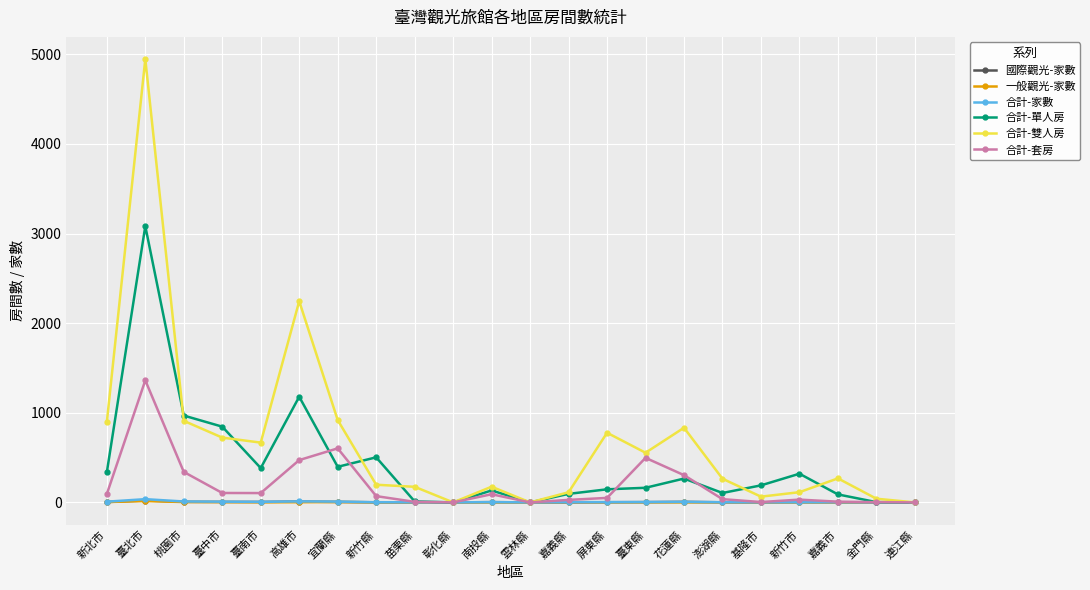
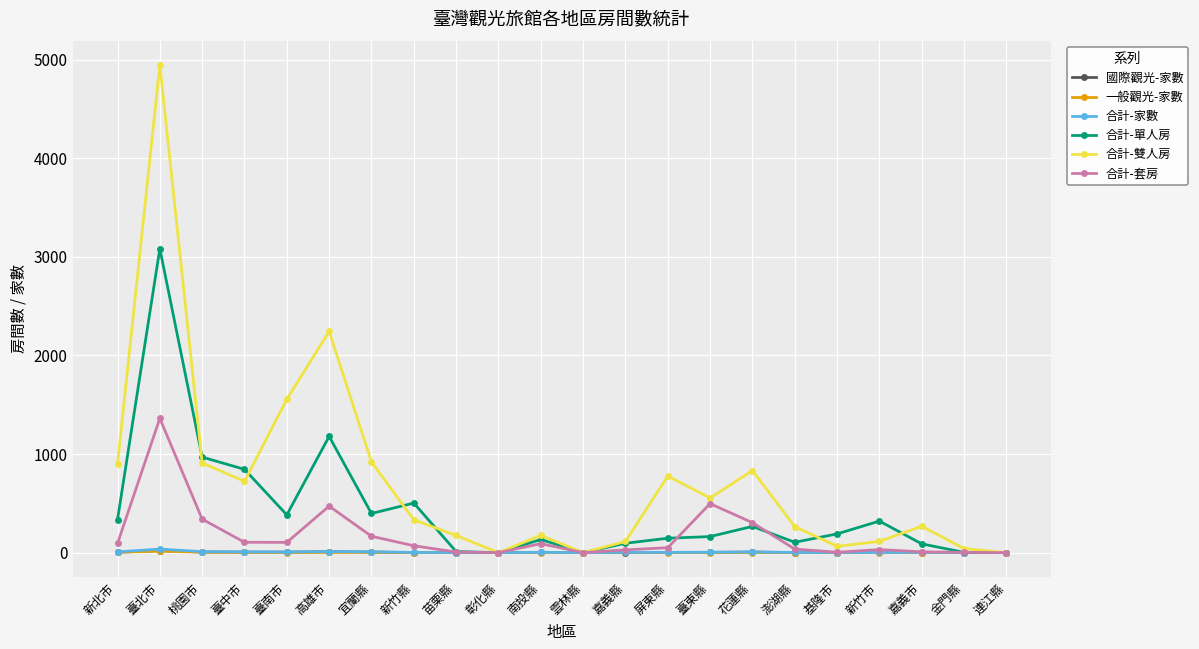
  {
    "合計-單人房": {
      "新北市": 300,
      "臺北市": 3100,
      "桃園市": 1000,
      "臺中市": 800,
      "臺南市": 400,
      "高雄市": 1200,
      "宜蘭縣": 400,
      "新竹縣": 500,
      "南投縣": 100,
      "屏東縣": 100,
      "臺東縣": 200,
      "花蓮縣": 300,
      "澎湖縣": 100,
      "基隆市": 200,
      "新竹市": 300,
      "嘉義市": 100
    },
    "合計-雙人房": {
      "新北市": 900,
      "臺北市": 4900,
      "桃園市": 900,
      "臺中市": 700,
-     "臺南市": 700,
+     "臺南市": 1600,
      "高雄市": 2200,
      "宜蘭縣": 900,
-     "新竹縣": 200,
+     "新竹縣": 300,
      "苗栗縣": 200,
      "南投縣": 200,
      "屏東縣": 800,
      "臺東縣": 600,
      "花蓮縣": 800,
      "澎湖縣": 300,
      "基隆市": 100,
      "新竹市": 100,
      "嘉義市": 300,
      "金門縣": 0
    },
    "合計-套房": {
      "新北市": 100,
      "臺北市": 1400,
      "桃園市": 300,
      "臺中市": 100,
      "臺南市": 100,
      "高雄市": 500,
-     "宜蘭縣": 600,
+     "宜蘭縣": 200,
      "新竹縣": 100,
      "南投縣": 100,
      "屏東縣": 100,
      "臺東縣": 500,
      "花蓮縣": 300,
      "澎湖縣": 0,
      "新竹市": 0
    }
  }
